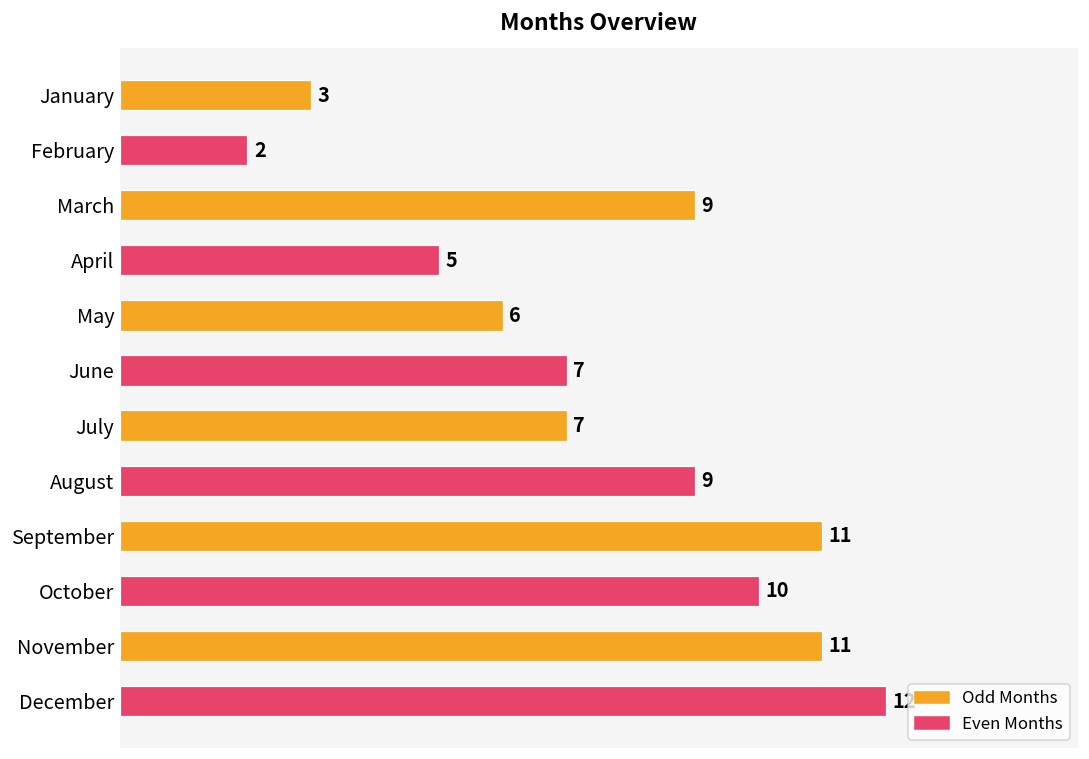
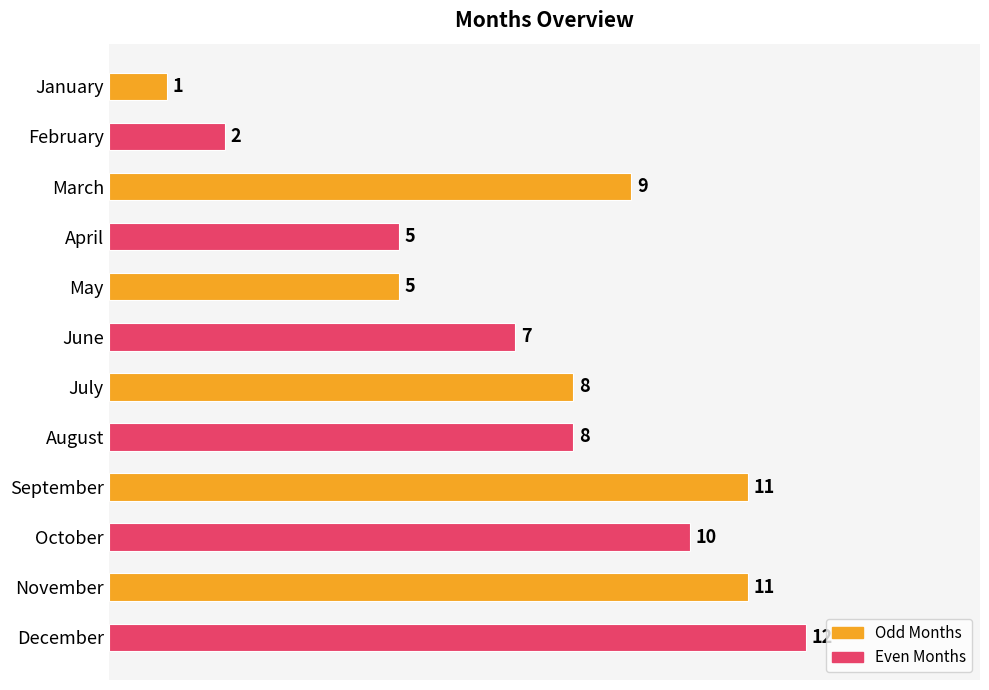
  {
-   "January": 3,
+   "January": 1,
    "February": 2,
    "March": 9,
    "April": 5,
-   "May": 6,
+   "May": 5,
    "June": 7,
-   "July": 7,
-   "August": 9,
+   "July": 8,
+   "August": 8,
    "September": 11,
    "October": 10,
    "November": 11
  }
